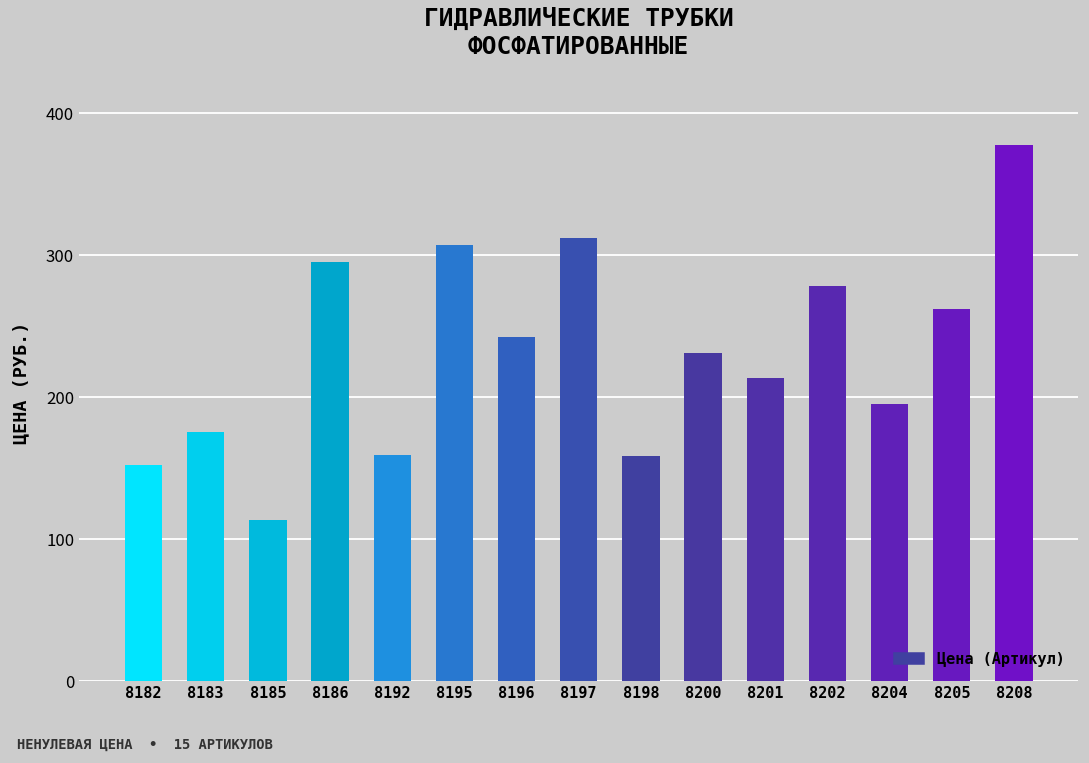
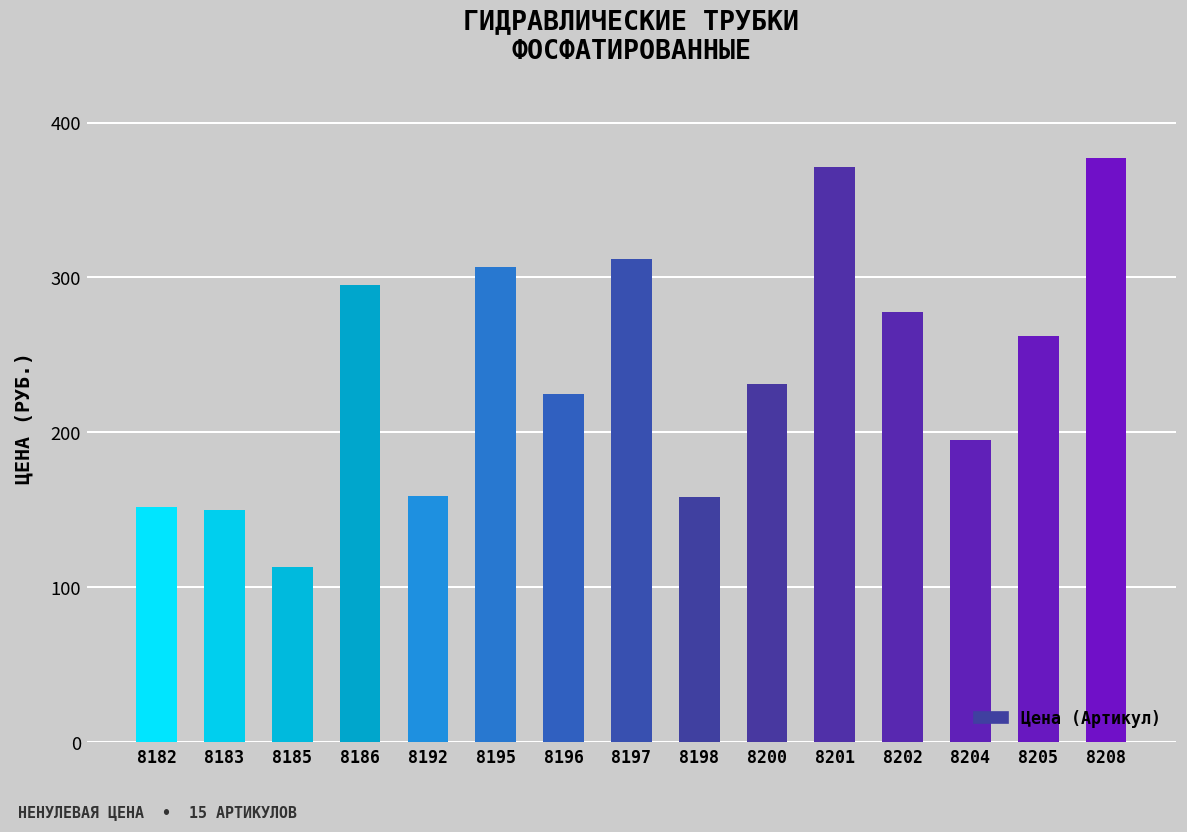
  {
    "8182": 152,
-   "8183": 175,
+   "8183": 150,
    "8185": 113,
    "8186": 295,
    "8192": 159,
    "8195": 307,
-   "8196": 242,
+   "8196": 225,
    "8197": 312,
    "8198": 158,
    "8200": 231,
-   "8201": 213,
+   "8201": 371,
    "8202": 278,
    "8204": 195,
    "8205": 262,
    "8208": 377
  }
